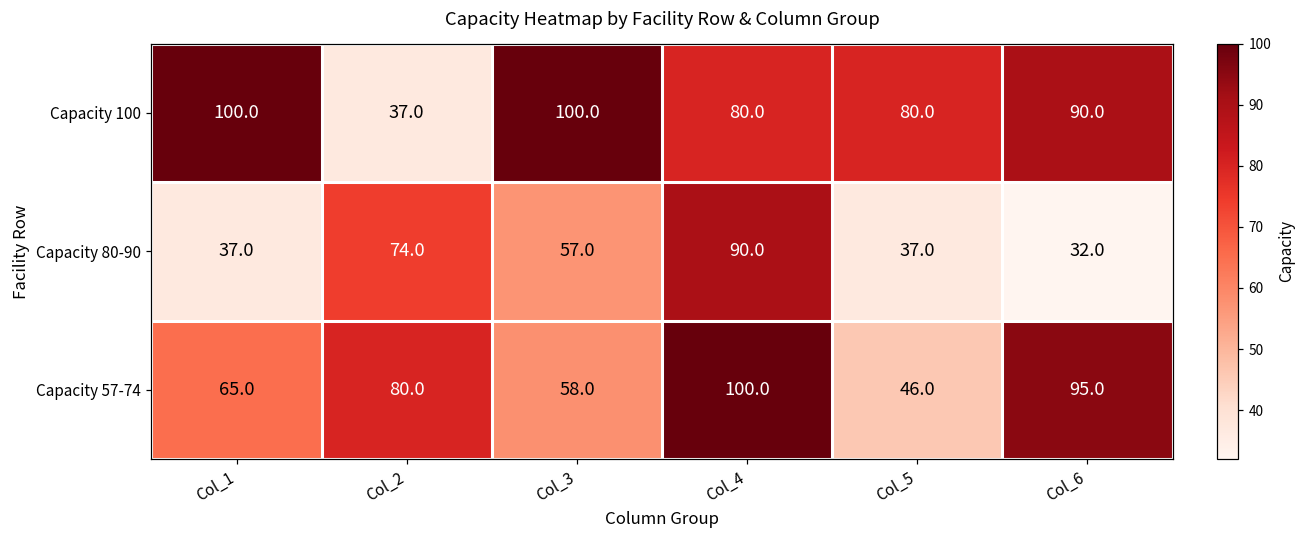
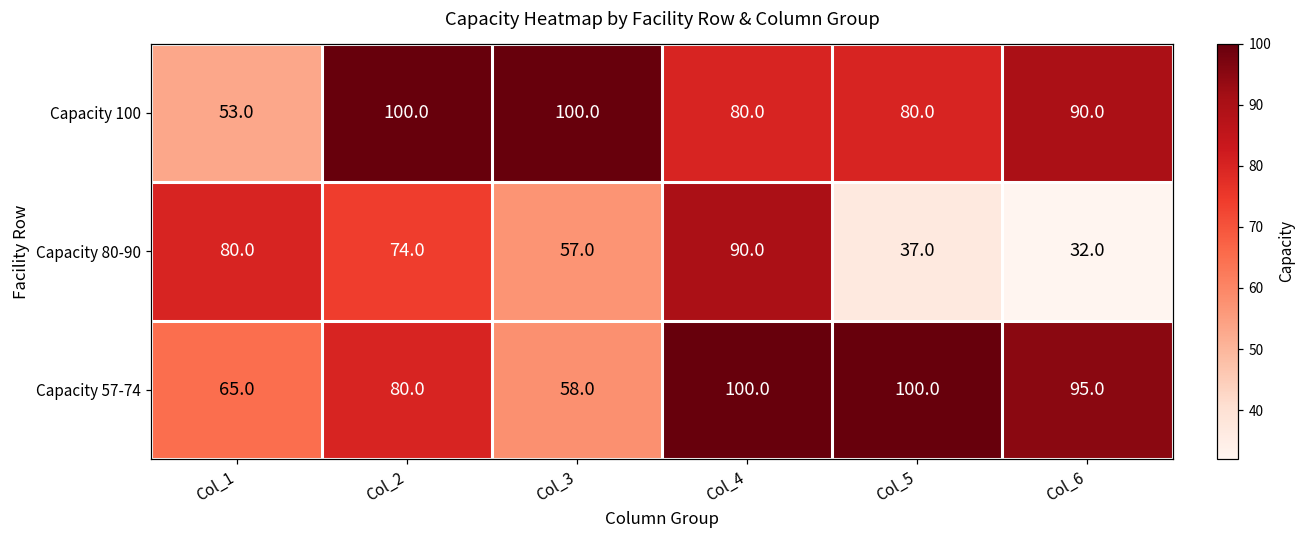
  {
    "Capacity 100": {
-     "Col_1": 100.0,
-     "Col_2": 37.0,
+     "Col_1": 53.0,
+     "Col_2": 100.0,
      "Col_3": 100.0,
      "Col_4": 80.0,
      "Col_5": 80.0,
      "Col_6": 90.0
    },
    "Capacity 80-90": {
-     "Col_1": 37.0,
+     "Col_1": 80.0,
      "Col_2": 74.0,
      "Col_3": 57.0,
      "Col_4": 90.0,
      "Col_5": 37.0,
      "Col_6": 32.0
    },
    "Capacity 57-74": {
      "Col_1": 65.0,
      "Col_2": 80.0,
      "Col_3": 58.0,
      "Col_4": 100.0,
-     "Col_5": 46.0,
+     "Col_5": 100.0,
      "Col_6": 95.0
    }
  }
